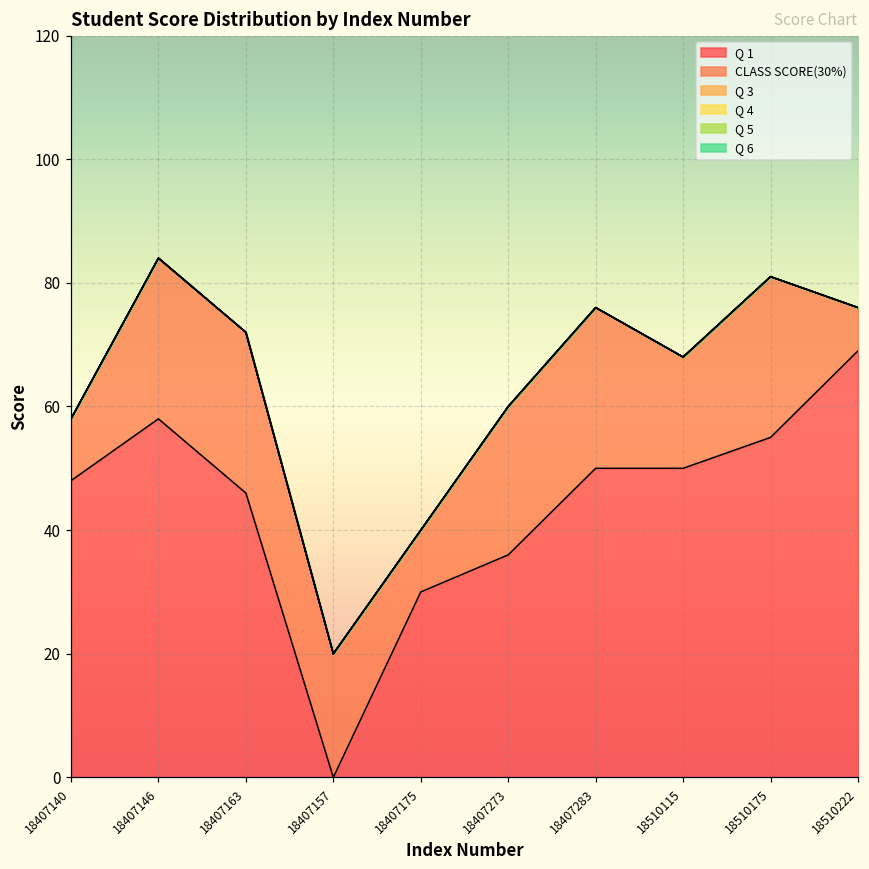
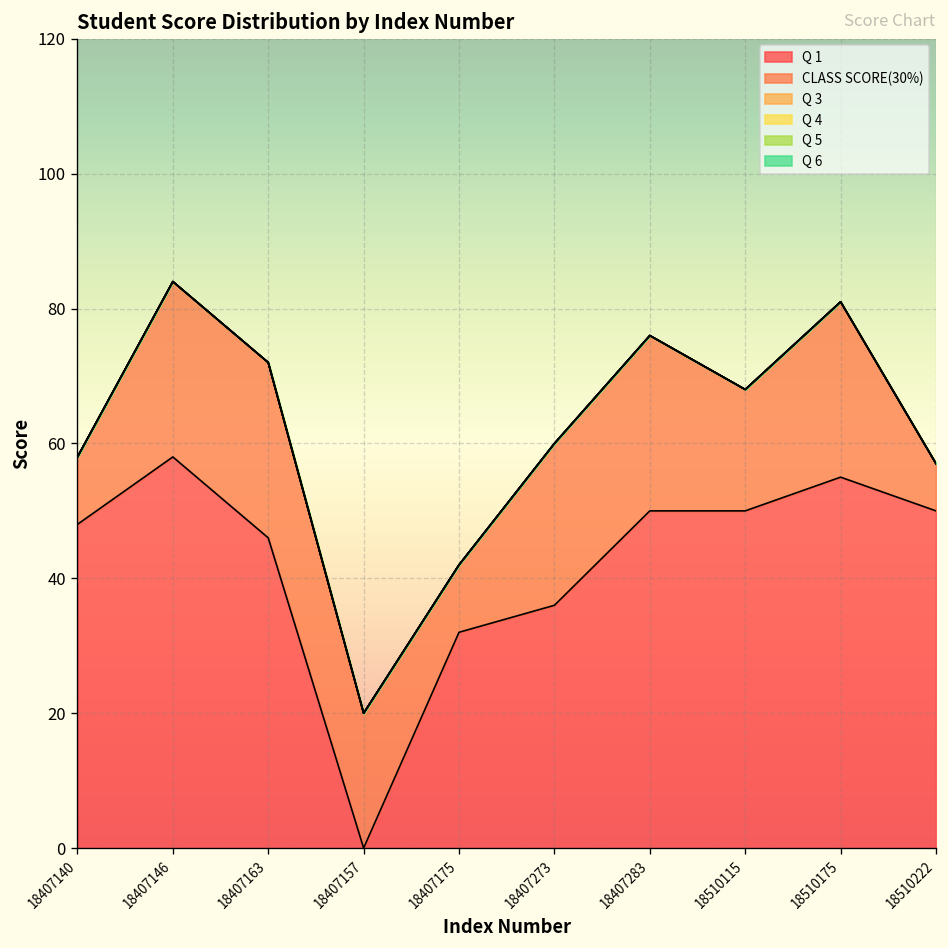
  {
    "Q 1": {
      "18407140": 48,
      "18407146": 58,
      "18407163": 46,
      "18407157": 0,
-     "18407175": 30,
+     "18407175": 32,
      "18407273": 36,
      "18407283": 50,
      "18510115": 50,
      "18510175": 55,
-     "18510222": 69
+     "18510222": 50
    }
  }
